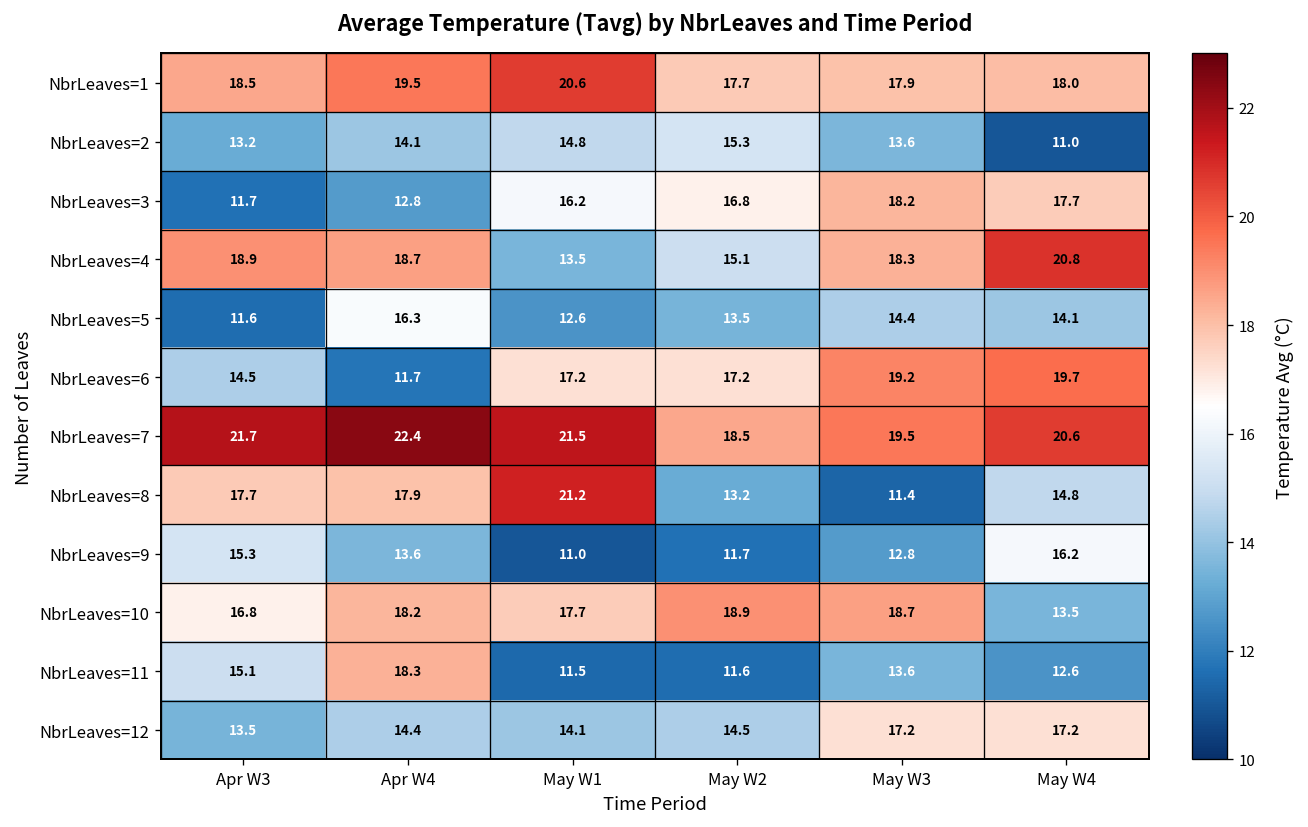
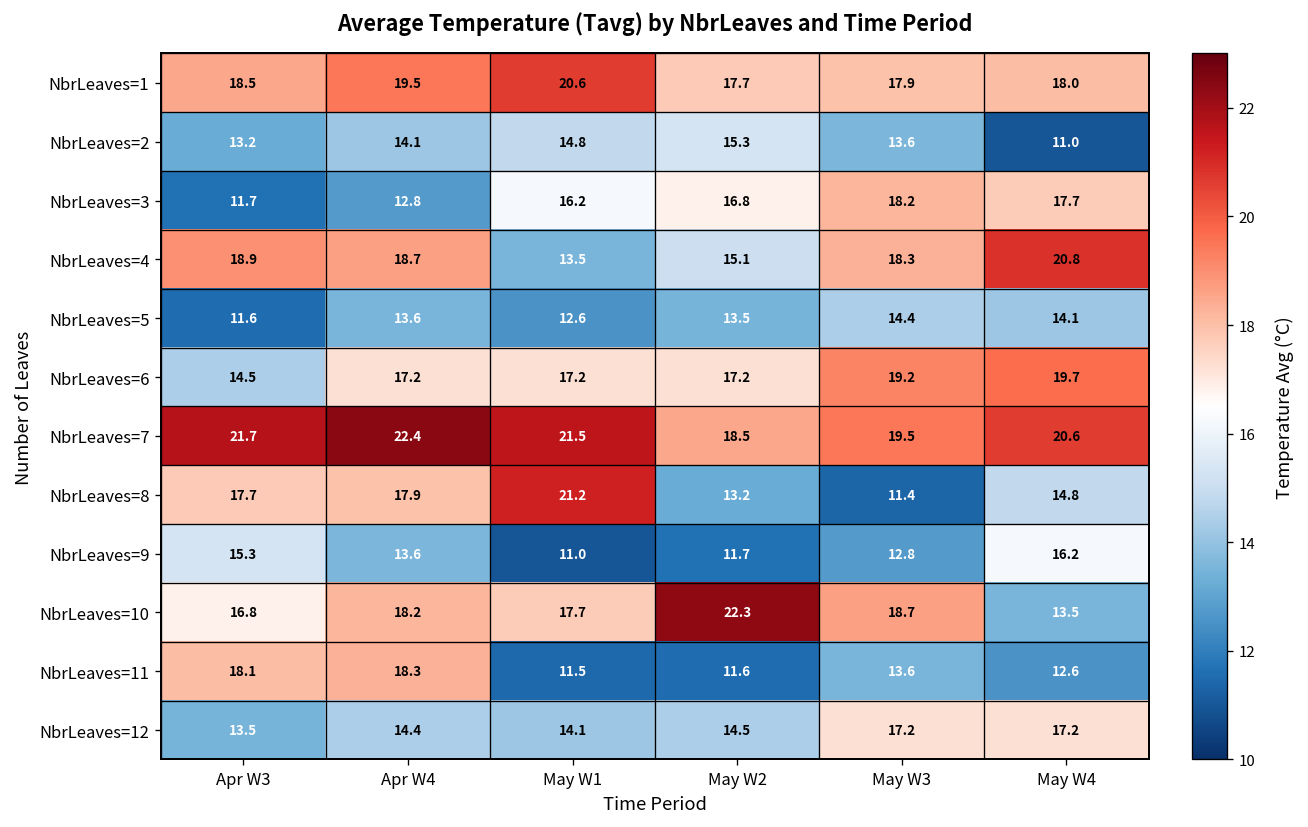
  {
    "NbrLeaves=1": {
      "Apr W3": 18.5,
      "Apr W4": 19.5,
      "May W1": 20.6,
      "May W2": 17.7,
      "May W3": 17.9,
      "May W4": 18.0
    },
    "NbrLeaves=2": {
      "Apr W3": 13.2,
      "Apr W4": 14.1,
      "May W1": 14.8,
      "May W2": 15.3,
      "May W3": 13.6,
      "May W4": 11.0
    },
    "NbrLeaves=3": {
      "Apr W3": 11.7,
      "Apr W4": 12.8,
      "May W1": 16.2,
      "May W2": 16.8,
      "May W3": 18.2,
      "May W4": 17.7
    },
    "NbrLeaves=4": {
      "Apr W3": 18.9,
      "Apr W4": 18.7,
      "May W1": 13.5,
      "May W2": 15.1,
      "May W3": 18.3,
      "May W4": 20.8
    },
    "NbrLeaves=5": {
      "Apr W3": 11.6,
-     "Apr W4": 16.3,
+     "Apr W4": 13.6,
      "May W1": 12.6,
      "May W2": 13.5,
      "May W3": 14.4,
      "May W4": 14.1
    },
    "NbrLeaves=6": {
      "Apr W3": 14.5,
-     "Apr W4": 11.7,
+     "Apr W4": 17.2,
      "May W1": 17.2,
      "May W2": 17.2,
      "May W3": 19.2,
      "May W4": 19.7
    },
    "NbrLeaves=7": {
      "Apr W3": 21.7,
      "Apr W4": 22.4,
      "May W1": 21.5,
      "May W2": 18.5,
      "May W3": 19.5,
      "May W4": 20.6
    },
    "NbrLeaves=8": {
      "Apr W3": 17.7,
      "Apr W4": 17.9,
      "May W1": 21.2,
      "May W2": 13.2,
      "May W3": 11.4,
      "May W4": 14.8
    },
    "NbrLeaves=9": {
      "Apr W3": 15.3,
      "Apr W4": 13.6,
      "May W1": 11.0,
      "May W2": 11.7,
      "May W3": 12.8,
      "May W4": 16.2
    },
    "NbrLeaves=10": {
      "Apr W3": 16.8,
      "Apr W4": 18.2,
      "May W1": 17.7,
-     "May W2": 18.9,
+     "May W2": 22.3,
      "May W3": 18.7,
      "May W4": 13.5
    },
    "NbrLeaves=11": {
-     "Apr W3": 15.1,
+     "Apr W3": 18.1,
      "Apr W4": 18.3,
      "May W1": 11.5,
      "May W2": 11.6,
      "May W3": 13.6,
      "May W4": 12.6
    },
    "NbrLeaves=12": {
      "Apr W3": 13.5,
      "Apr W4": 14.4,
      "May W1": 14.1,
      "May W2": 14.5,
      "May W3": 17.2,
      "May W4": 17.2
    }
  }
